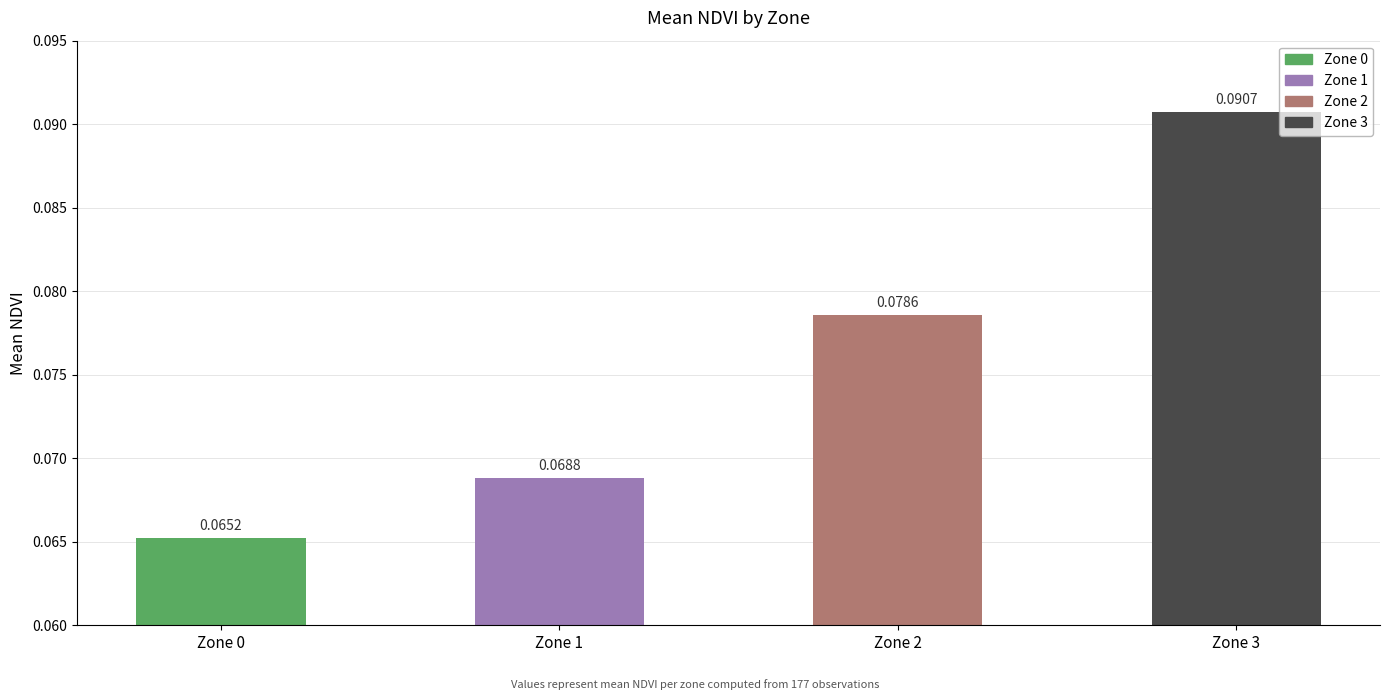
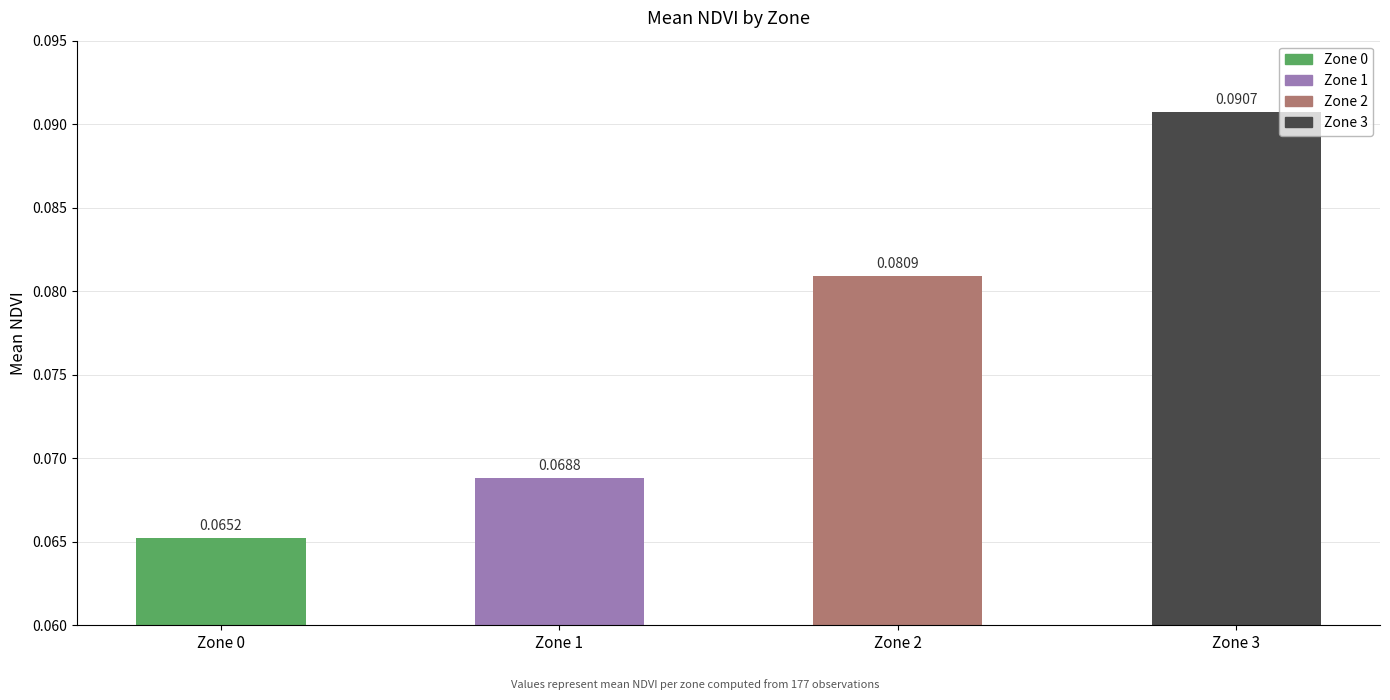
  {
    "Zone 0": 0.0652,
    "Zone 1": 0.0688,
-   "Zone 2": 0.0786,
+   "Zone 2": 0.0809,
    "Zone 3": 0.0907
  }
